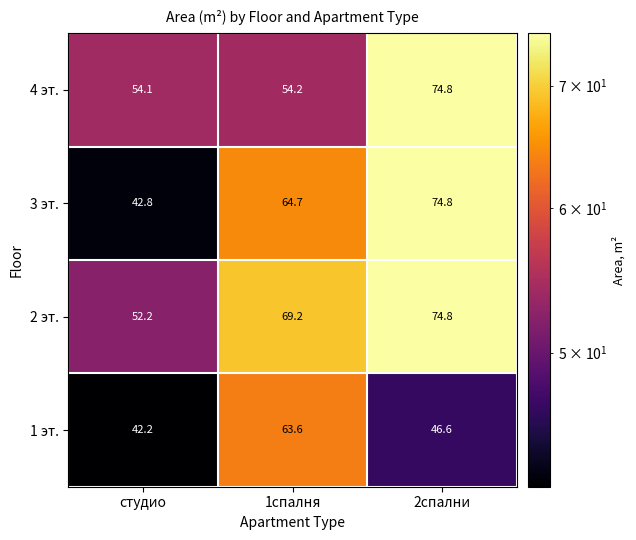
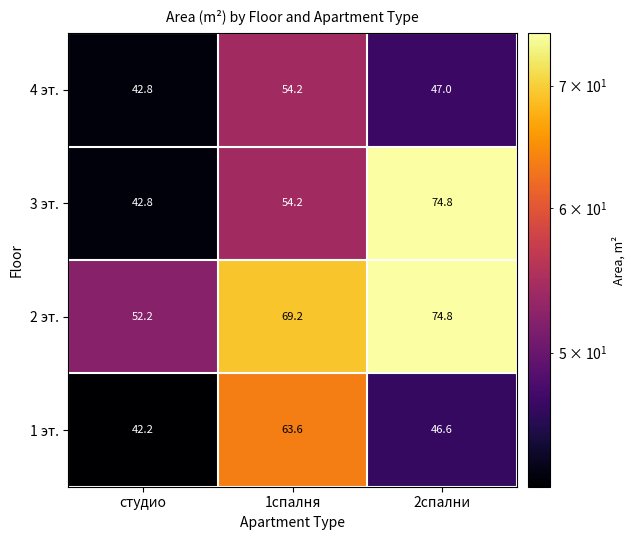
  {
    "4 эт.": {
-     "студио": 54.1,
+     "студио": 42.8,
      "1спалня": 54.2,
-     "2спални": 74.8
+     "2спални": 47.0
    },
    "3 эт.": {
      "студио": 42.8,
-     "1спалня": 64.7,
+     "1спалня": 54.2,
      "2спални": 74.8
    },
    "2 эт.": {
      "студио": 52.2,
      "1спалня": 69.2,
      "2спални": 74.8
    },
    "1 эт.": {
      "студио": 42.2,
      "1спалня": 63.6,
      "2спални": 46.6
    }
  }
